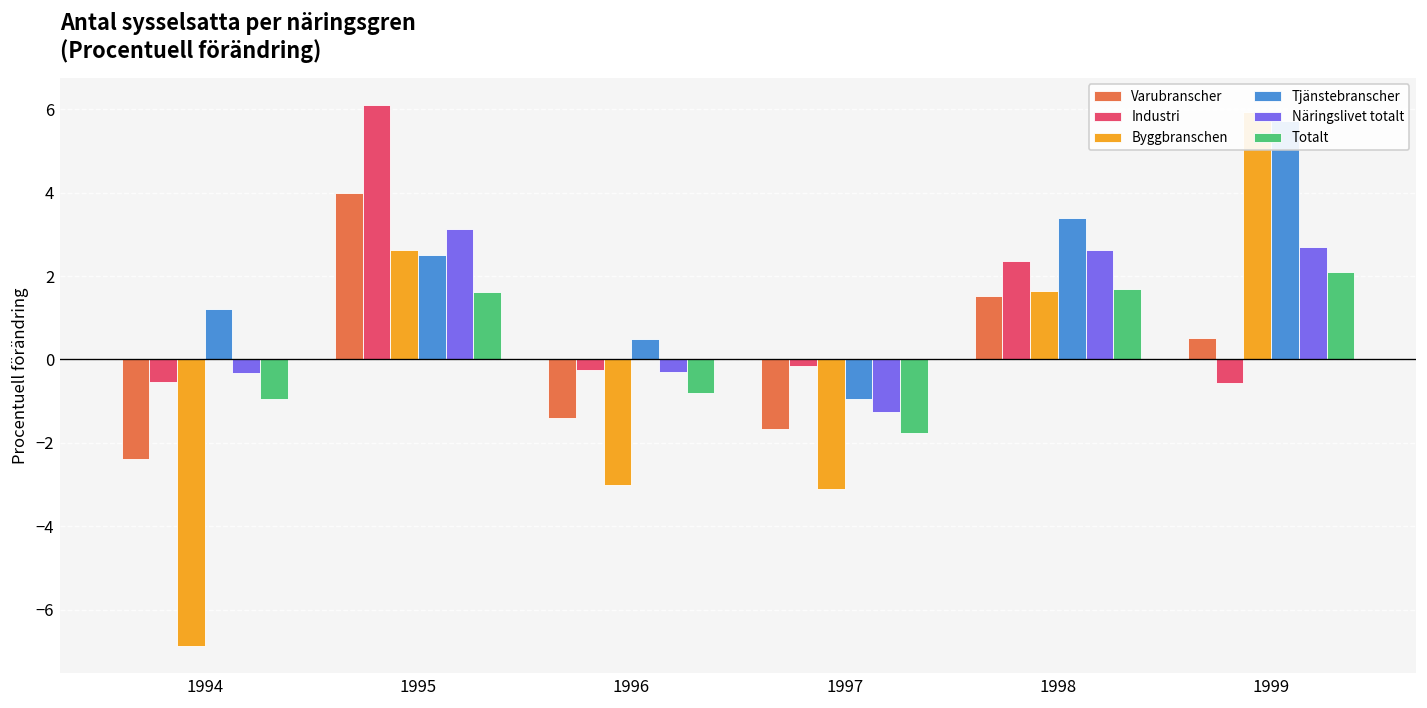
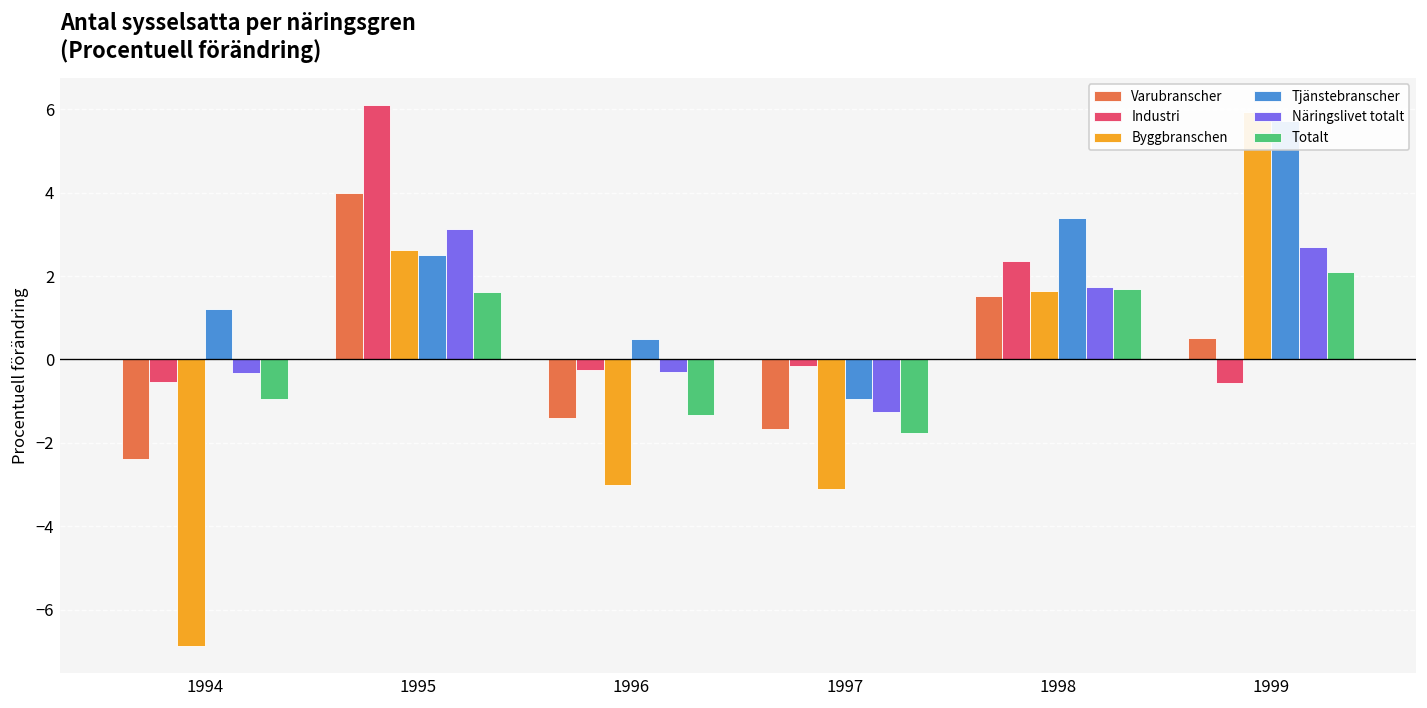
  {
    "Byggbranschen": {
      "1994": -6.9,
      "1995": 2.6,
      "1996": -3.0,
      "1997": -3.1,
      "1998": 1.6
    },
    "Tjänstebranscher": {
      "1994": 1.2,
      "1995": 2.5,
      "1996": 0.5,
      "1997": -0.9,
      "1998": 3.4
    },
    "Näringslivet totalt": {
      "1994": -0.3,
      "1995": 3.1,
      "1996": -0.3,
      "1997": -1.3,
-     "1998": 2.6,
+     "1998": 1.7,
      "1999": 2.7
    },
    "Totalt": {
      "1994": -1.0,
      "1995": 1.6,
-     "1996": -0.8,
+     "1996": -1.3,
      "1997": -1.8,
      "1998": 1.7,
      "1999": 2.1
    }
  }
